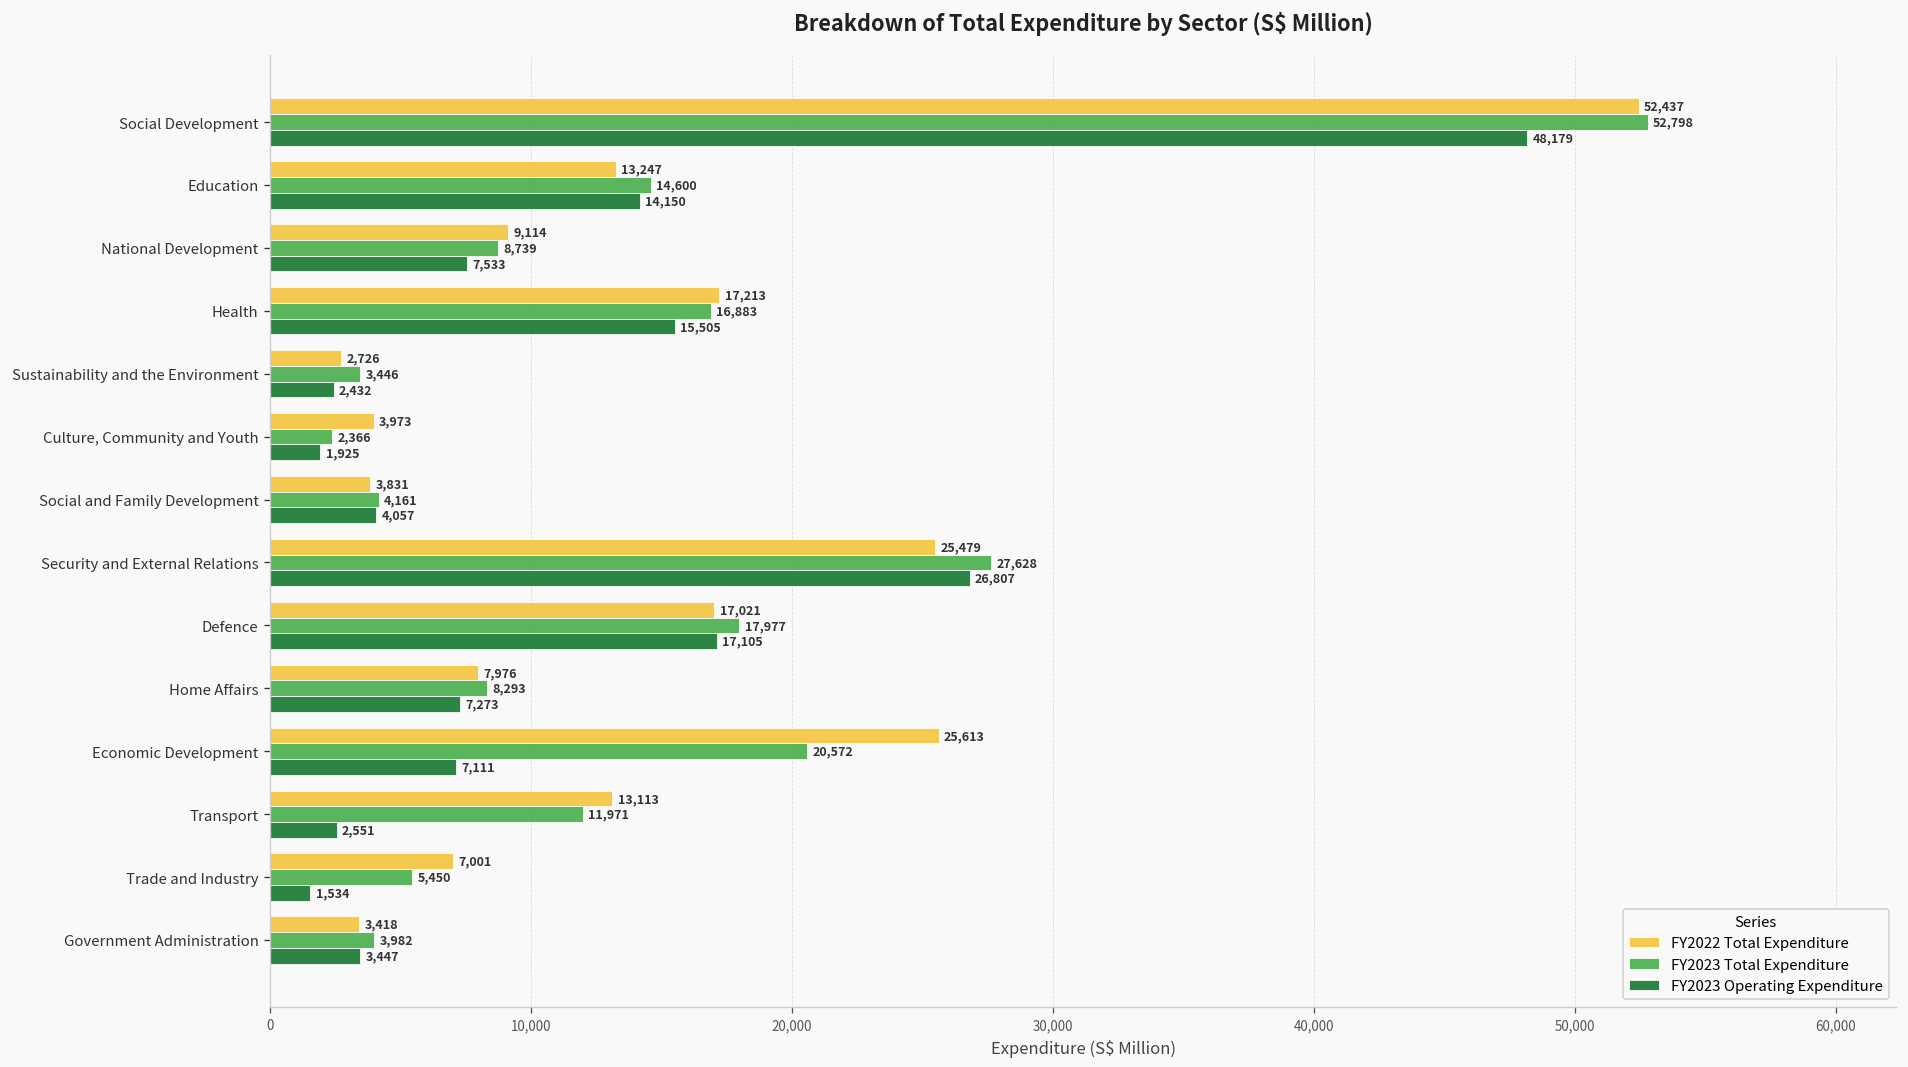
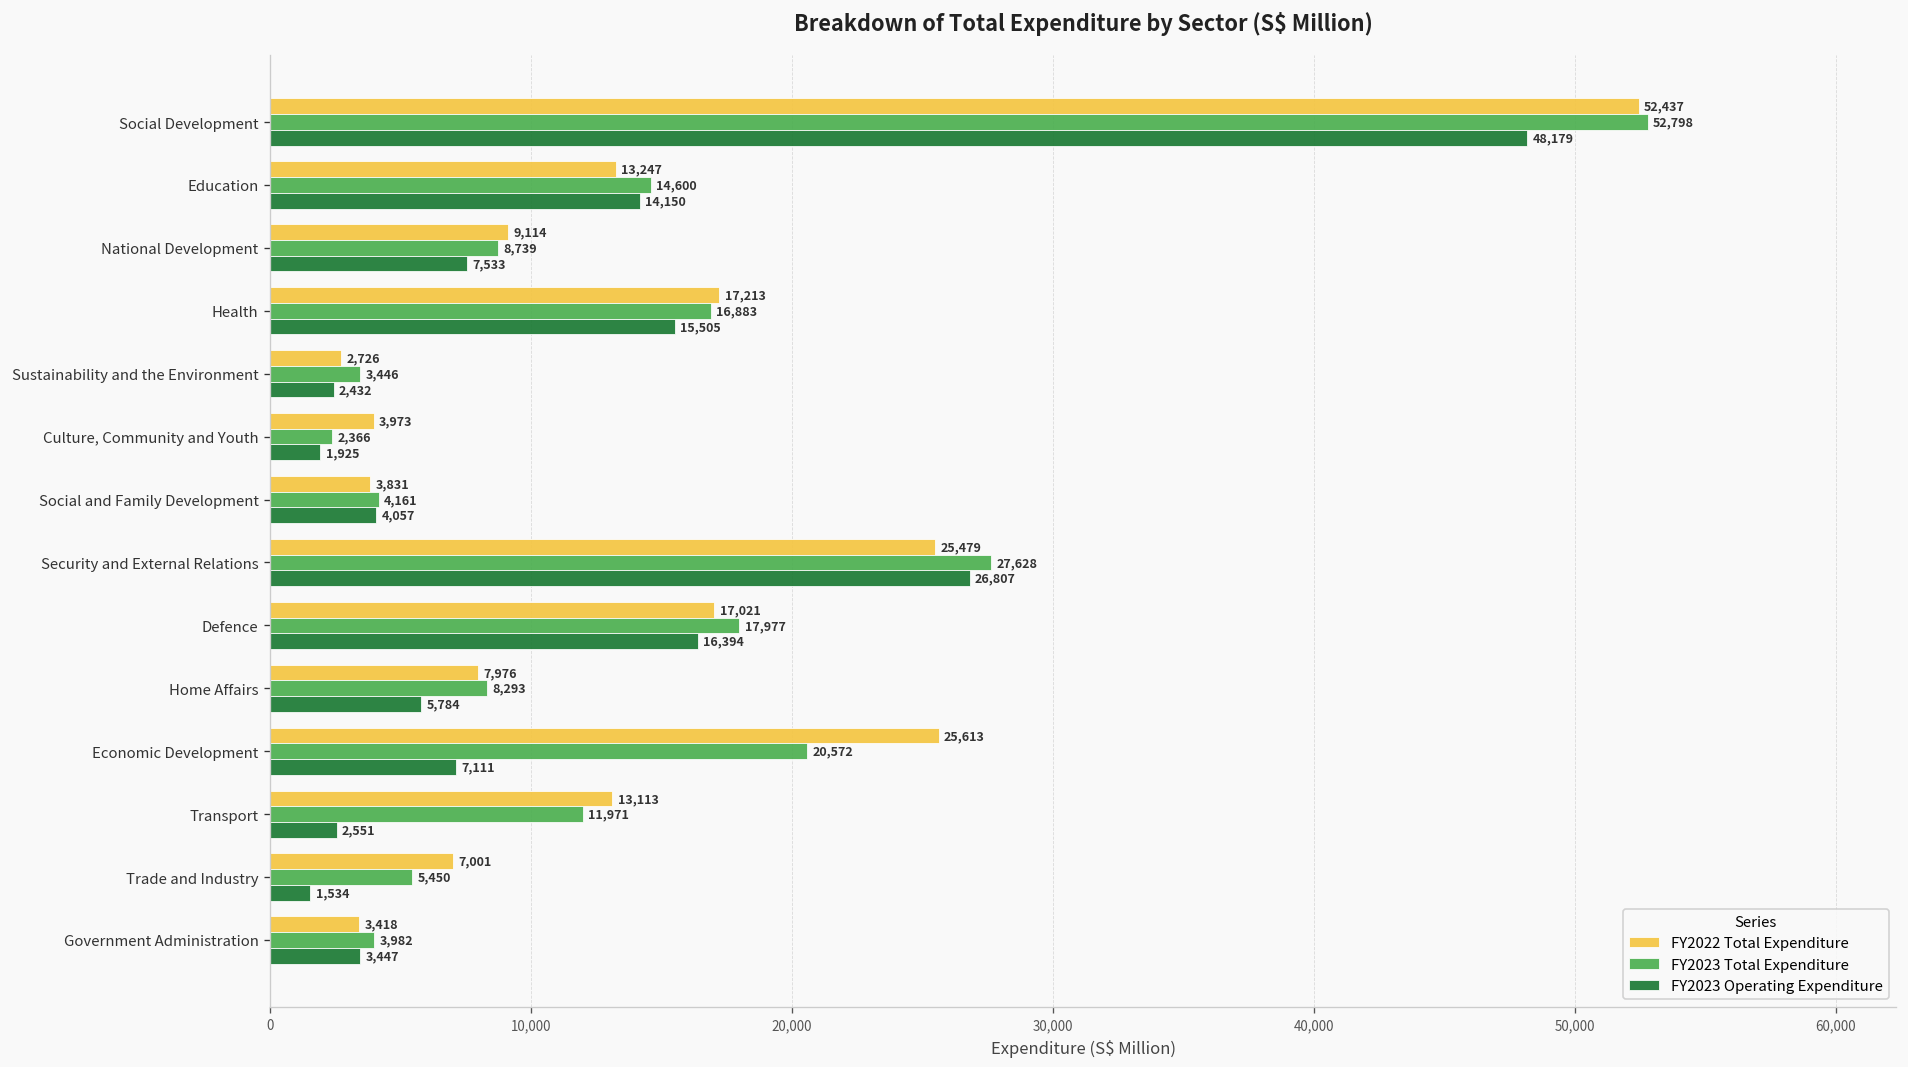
  {
    "FY2022 Total Expenditure": {
      "Social Development": "52,437",
      "Education": "13,247",
      "National Development": "9,114",
      "Health": "17,213",
      "Sustainability and the Environment": "2,726",
      "Culture, Community and Youth": "3,973",
      "Social and Family Development": "3,831",
      "Security and External Relations": "25,479",
      "Defence": "17,021",
      "Home Affairs": "7,976",
      "Economic Development": "25,613",
      "Transport": "13,113",
      "Trade and Industry": "7,001",
      "Government Administration": "3,418"
    },
    "FY2023 Total Expenditure": {
      "Social Development": "52,798",
      "Education": "14,600",
      "National Development": "8,739",
      "Health": "16,883",
      "Sustainability and the Environment": "3,446",
      "Culture, Community and Youth": "2,366",
      "Social and Family Development": "4,161",
      "Security and External Relations": "27,628",
      "Defence": "17,977",
      "Home Affairs": "8,293",
      "Economic Development": "20,572",
      "Transport": "11,971",
      "Trade and Industry": "5,450",
      "Government Administration": "3,982"
    },
    "FY2023 Operating Expenditure": {
      "Social Development": "48,179",
      "Education": "14,150",
      "National Development": "7,533",
      "Health": "15,505",
      "Sustainability and the Environment": "2,432",
      "Culture, Community and Youth": "1,925",
      "Social and Family Development": "4,057",
      "Security and External Relations": "26,807",
-     "Defence": "17,105",
-     "Home Affairs": "7,273",
+     "Defence": "16,394",
+     "Home Affairs": "5,784",
      "Economic Development": "7,111",
      "Transport": "2,551",
      "Trade and Industry": "1,534",
      "Government Administration": "3,447"
    }
  }
